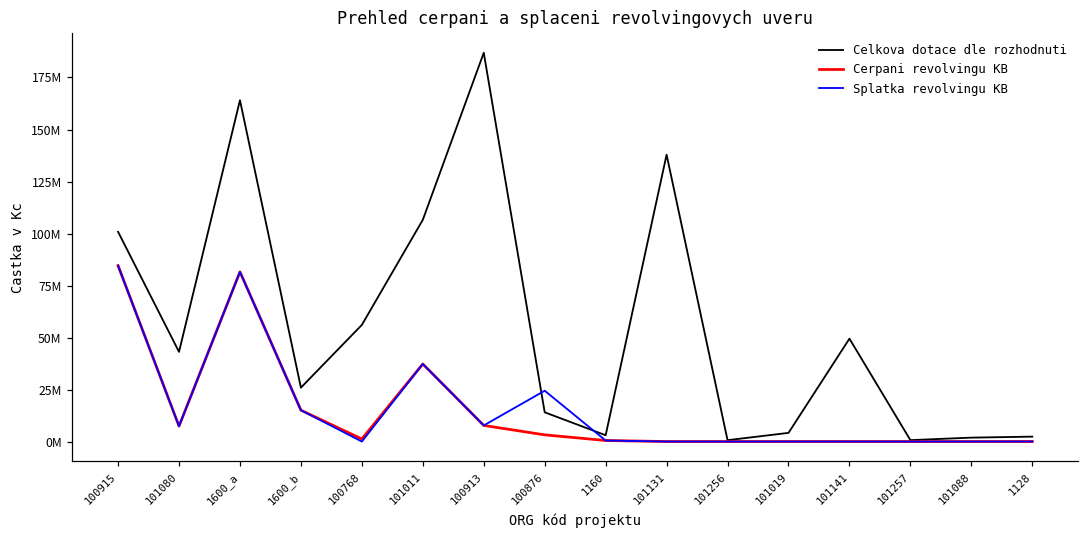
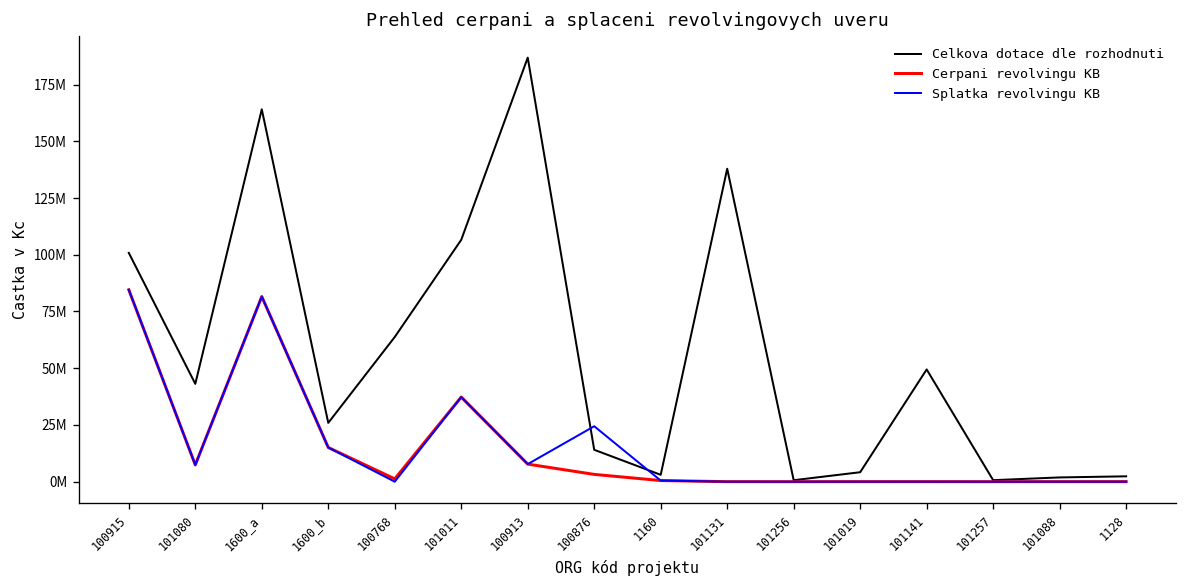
  {
    "Celkova dotace dle rozhodnuti": {
      "100915": 101000000,
      "101080": 43000000,
      "1600_a": 164000000,
      "1600_b": 26000000,
-     "100768": 56000000,
+     "100768": 64000000,
      "101011": 107000000,
      "100913": 187000000,
      "100876": 14000000,
      "1160": 3000000,
      "101131": 138000000,
      "101019": 4000000,
      "101141": 49000000,
      "101088": 2000000,
      "1128": 2000000
    },
    "Cerpani revolvingu KB": {
      "100876": 3000000
    },
    "Splatka revolvingu KB": {
      "100876": 24000000
    }
  }
